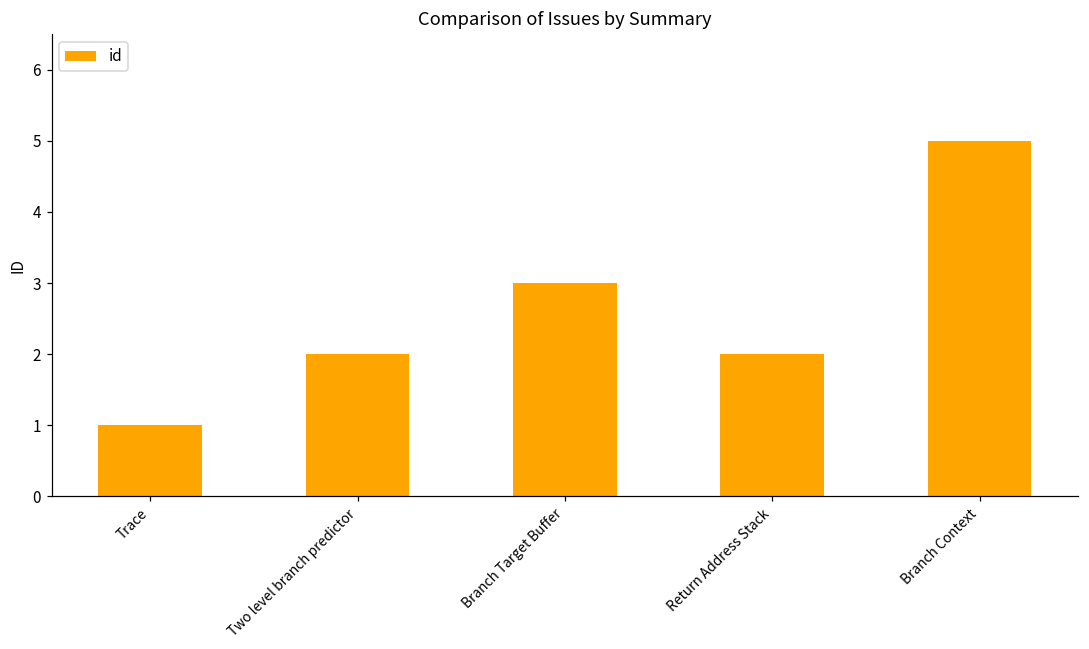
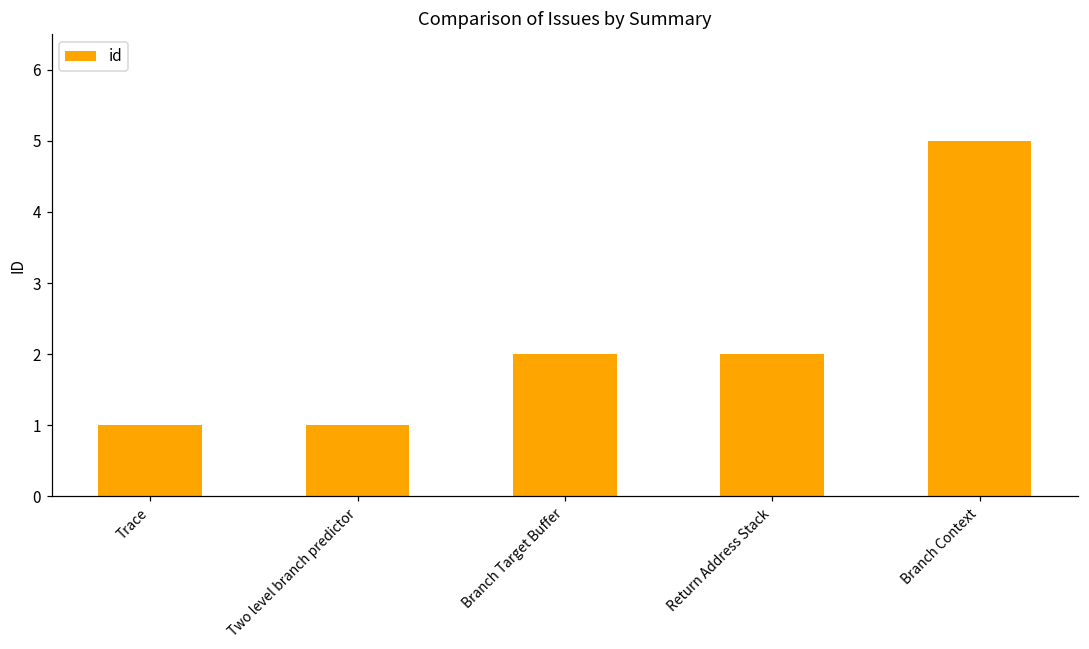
  {
    "Trace": 1,
-   "Two level branch predictor": 2,
-   "Branch Target Buffer": 3,
+   "Two level branch predictor": 1,
+   "Branch Target Buffer": 2,
    "Return Address Stack": 2,
    "Branch Context": 5
  }
